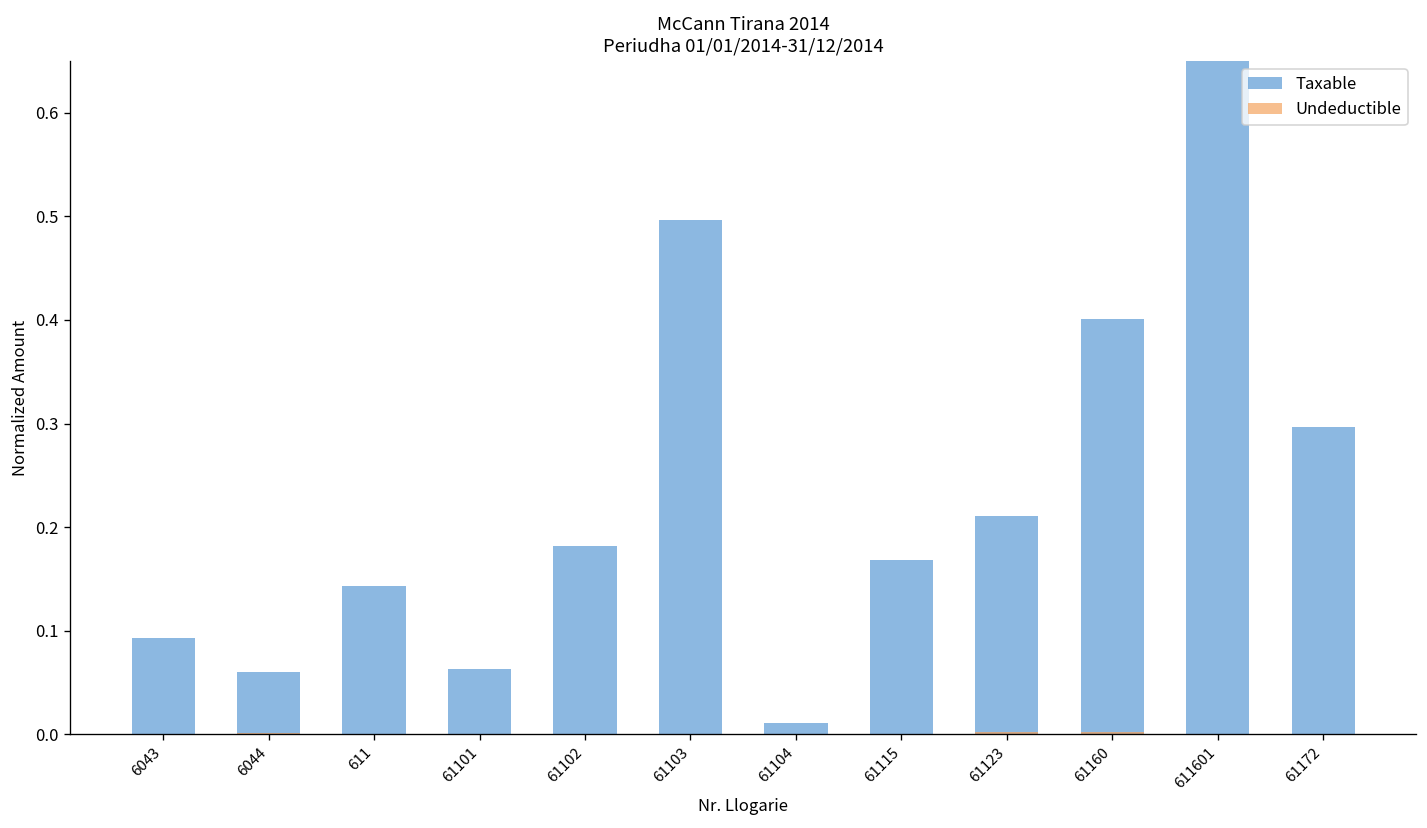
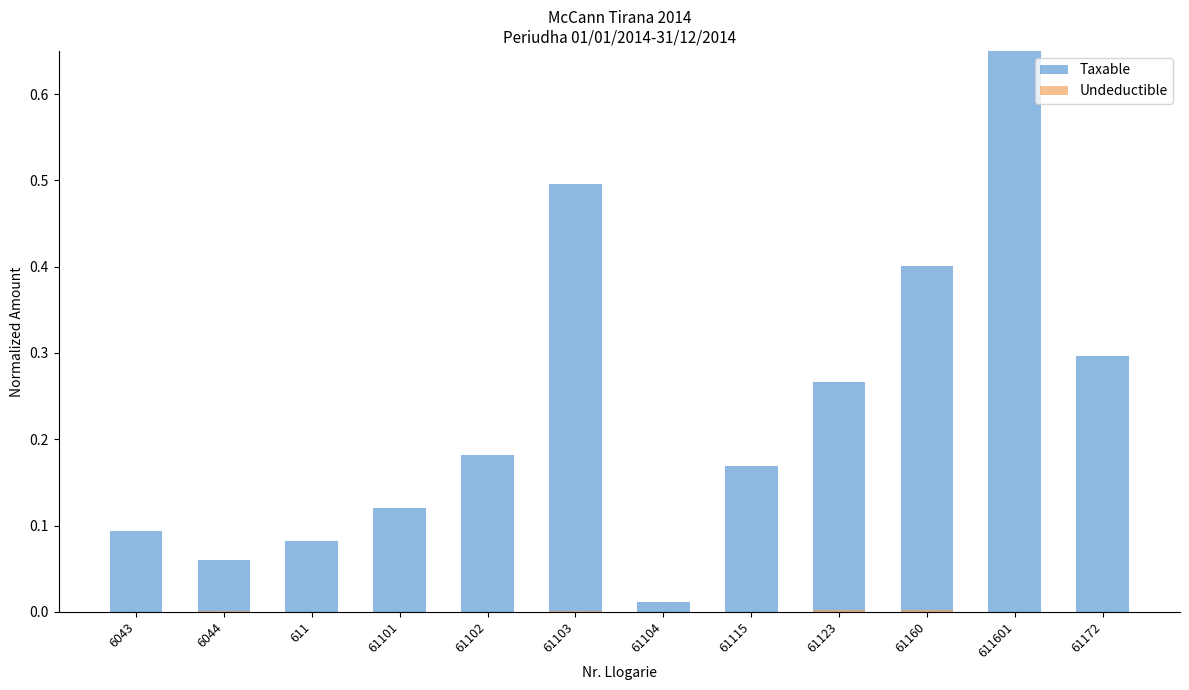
  {
    "Taxable": {
      "6043": 0.09,
      "6044": 0.06,
-     "611": 0.14,
-     "61101": 0.06,
+     "611": 0.08,
+     "61101": 0.12,
      "61102": 0.18,
      "61103": 0.50,
      "61104": 0.01,
      "61115": 0.17,
-     "61123": 0.21,
+     "61123": 0.27,
      "61160": 0.40,
      "61172": 0.30
    },
    "Undeductible": {
      "6043": 0.00,
      "611": 0.00,
      "61101": 0.00,
      "61102": 0.00,
      "61104": 0.00,
      "611601": 0.00,
      "61172": 0.00
    }
  }
